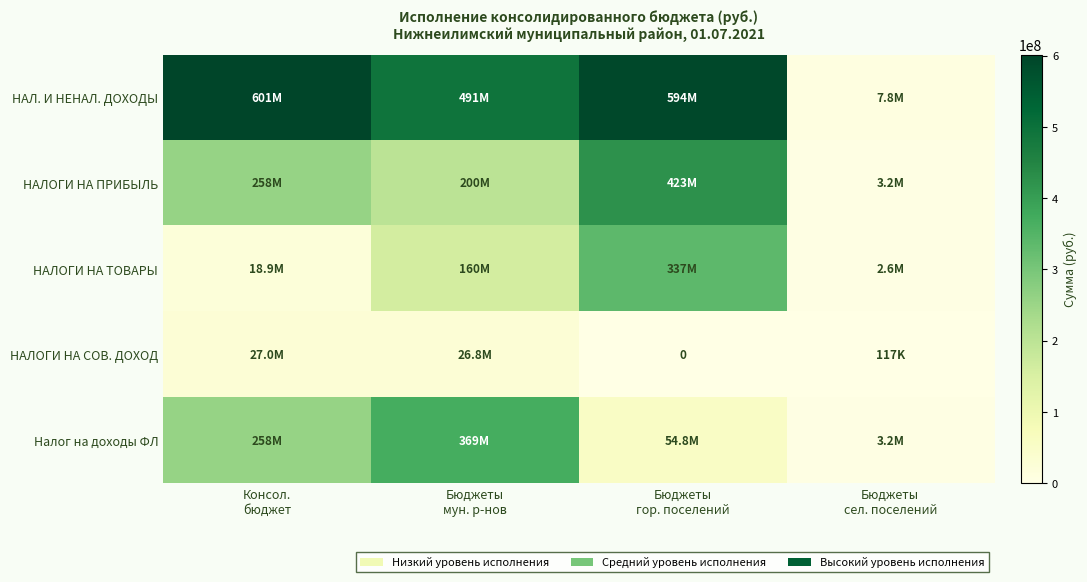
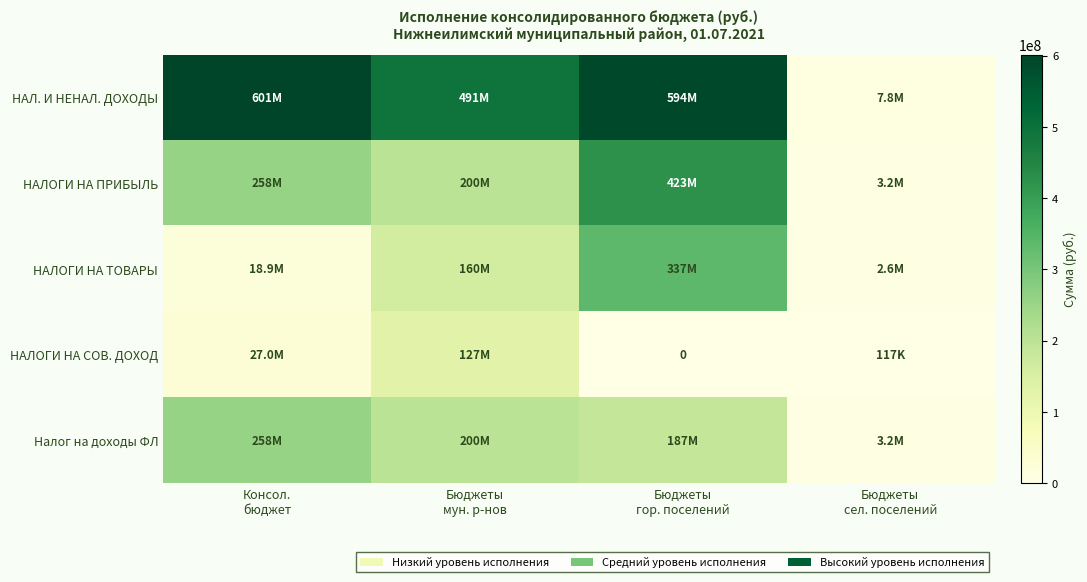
  {
    "НАЛ. И НЕНАЛ. ДОХОДЫ": {
      "Консол. бюджет": "601M",
      "Бюджеты мун. р-нов": "491M",
      "Бюджеты гор. поселений": "594M",
      "Бюджеты сел. поселений": "7.8M"
    },
    "НАЛОГИ НА ПРИБЫЛЬ": {
      "Консол. бюджет": "258M",
      "Бюджеты мун. р-нов": "200M",
      "Бюджеты гор. поселений": "423M",
      "Бюджеты сел. поселений": "3.2M"
    },
    "НАЛОГИ НА ТОВАРЫ": {
      "Консол. бюджет": "18.9M",
      "Бюджеты мун. р-нов": "160M",
      "Бюджеты гор. поселений": "337M",
      "Бюджеты сел. поселений": "2.6M"
    },
    "НАЛОГИ НА СОВ. ДОХОД": {
      "Консол. бюджет": "27.0M",
-     "Бюджеты мун. р-нов": "26.8M",
+     "Бюджеты мун. р-нов": "127M",
      "Бюджеты гор. поселений": "0",
      "Бюджеты сел. поселений": "117K"
    },
    "Налог на доходы ФЛ": {
      "Консол. бюджет": "258M",
-     "Бюджеты мун. р-нов": "369M",
-     "Бюджеты гор. поселений": "54.8M",
+     "Бюджеты мун. р-нов": "200M",
+     "Бюджеты гор. поселений": "187M",
      "Бюджеты сел. поселений": "3.2M"
    }
  }
